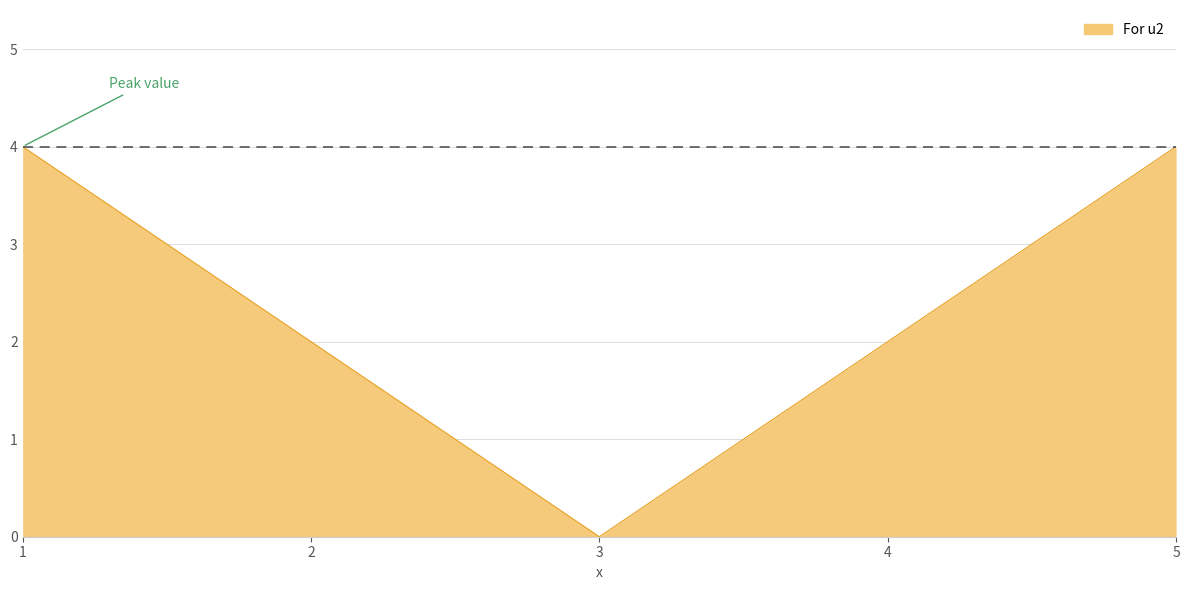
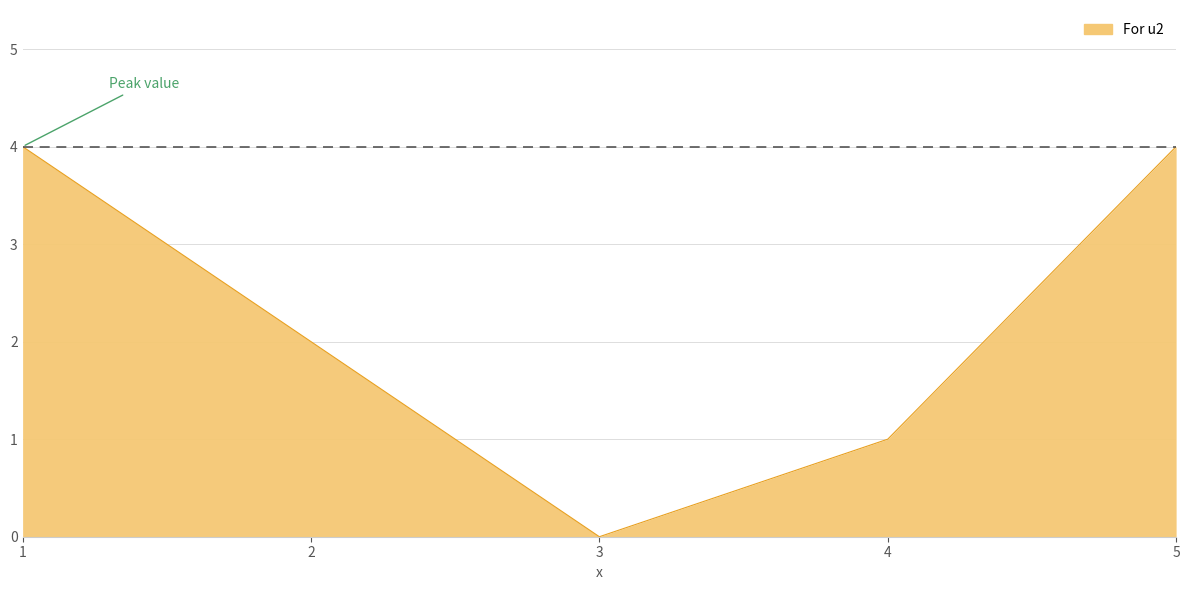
  {
    "1": 4,
    "2": 2,
    "3": 0,
-   "4": 2,
+   "4": 1,
    "5": 4
  }
